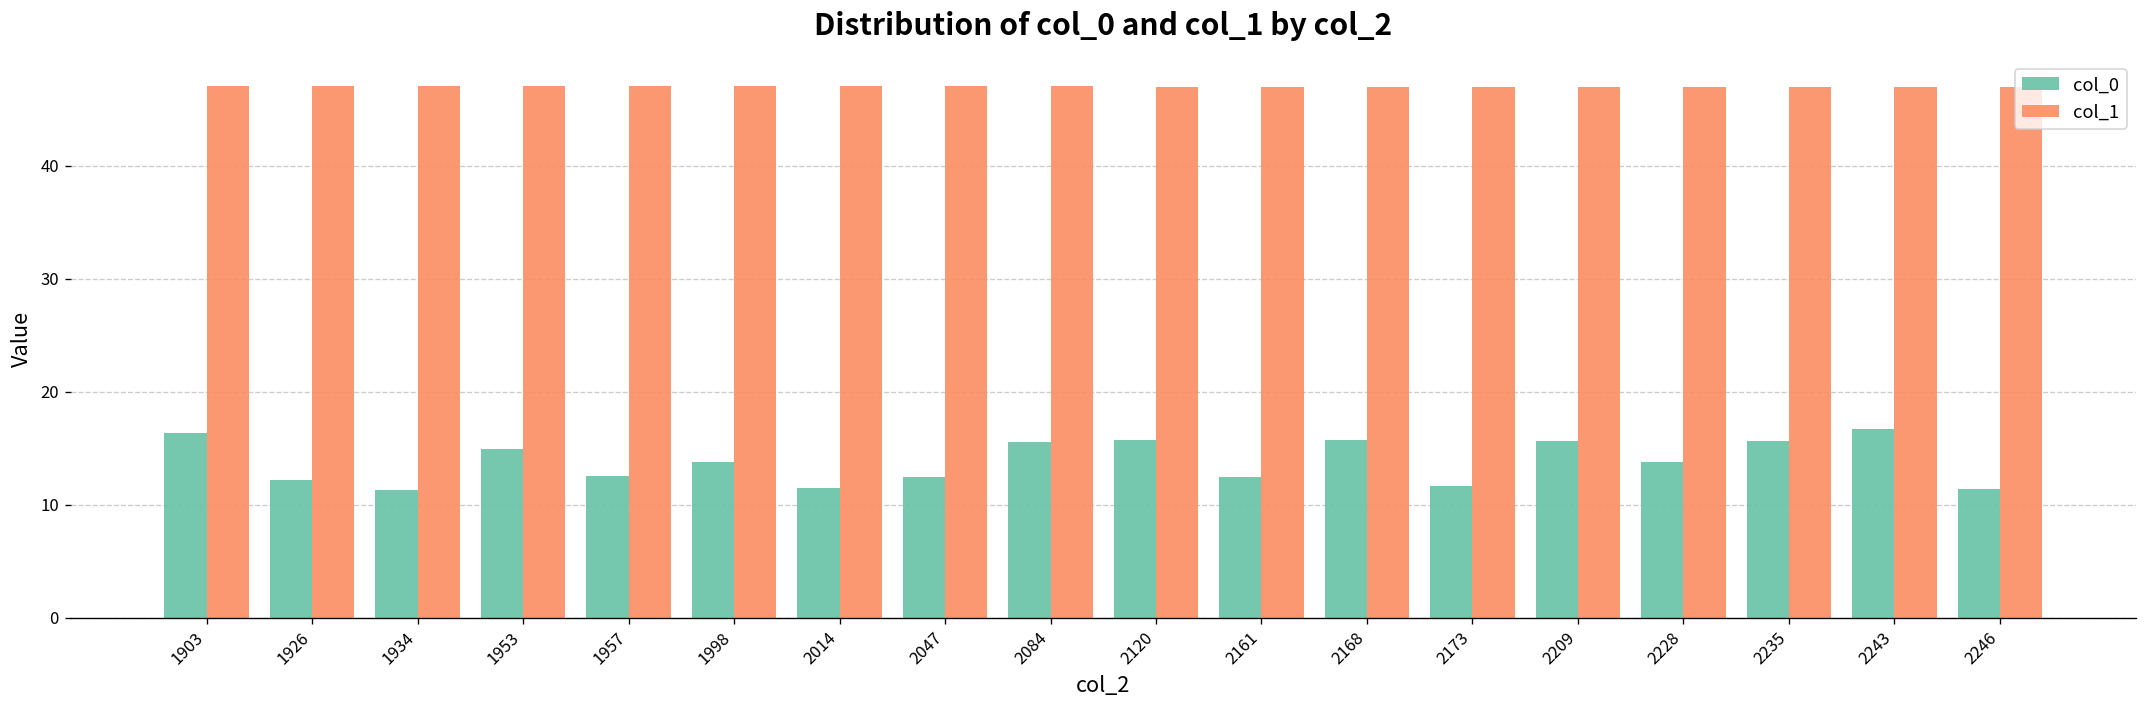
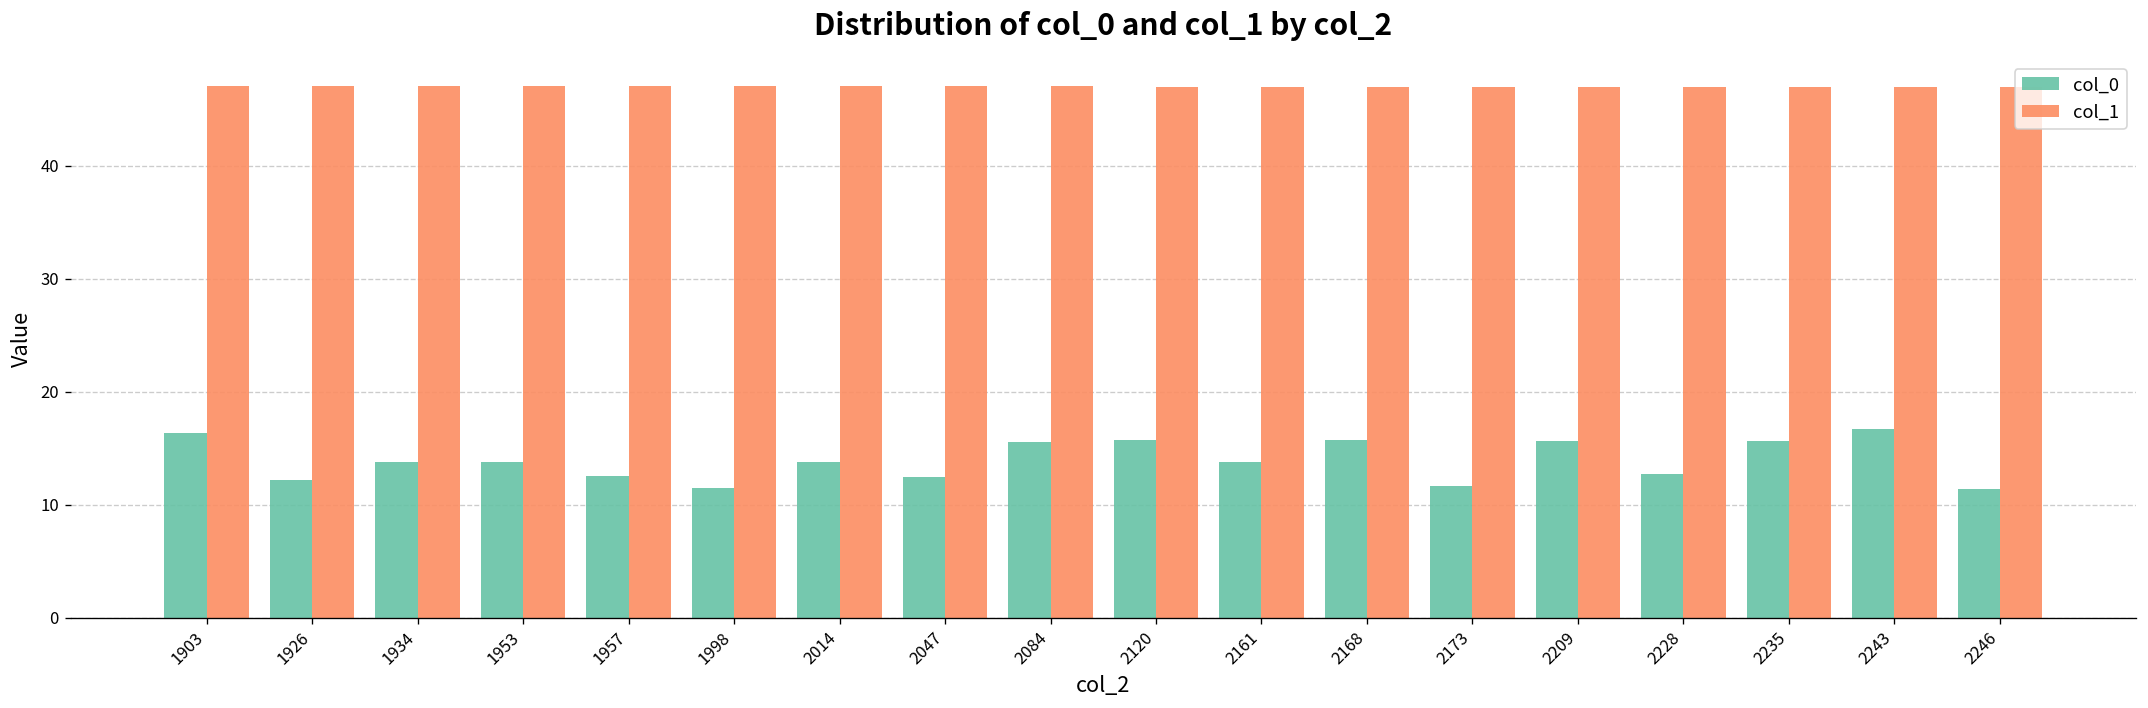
  {
    "col_0": {
      "1903": 16,
      "1926": 12,
-     "1934": 11,
-     "1953": 15,
+     "1934": 14,
+     "1953": 14,
      "1957": 13,
-     "1998": 14,
-     "2014": 11,
+     "1998": 11,
+     "2014": 14,
      "2047": 12,
      "2084": 16,
      "2120": 16,
-     "2161": 12,
+     "2161": 14,
      "2168": 16,
      "2173": 12,
      "2209": 16,
-     "2228": 14,
+     "2228": 13,
      "2235": 16,
      "2243": 17,
      "2246": 11
    },
    "col_1": {
      "1903": 47,
      "1926": 47,
      "1934": 47,
      "1953": 47,
      "1957": 47,
      "1998": 47,
      "2014": 47,
      "2047": 47,
      "2084": 47,
      "2120": 47,
      "2161": 47,
      "2168": 47,
      "2173": 47,
      "2209": 47,
      "2228": 47,
      "2235": 47,
      "2243": 47
    }
  }
